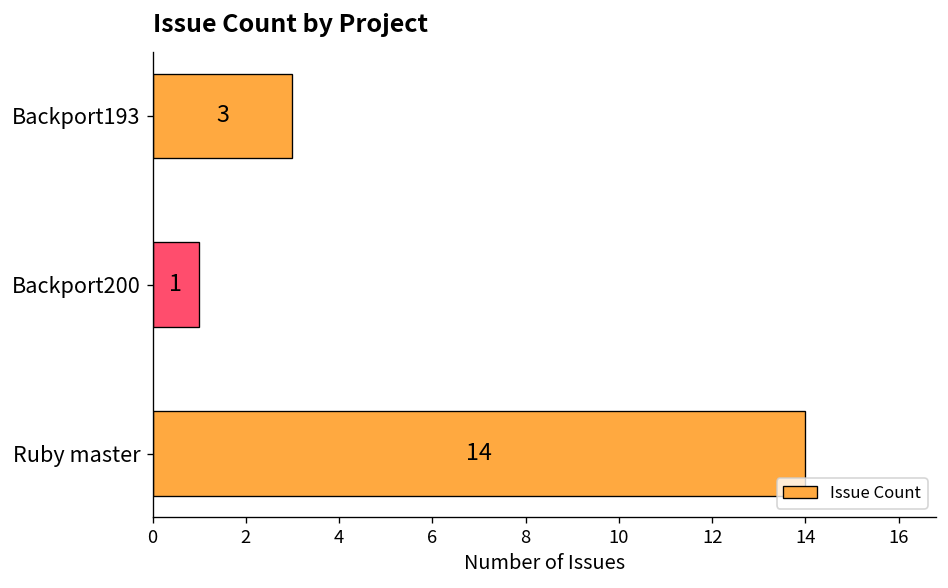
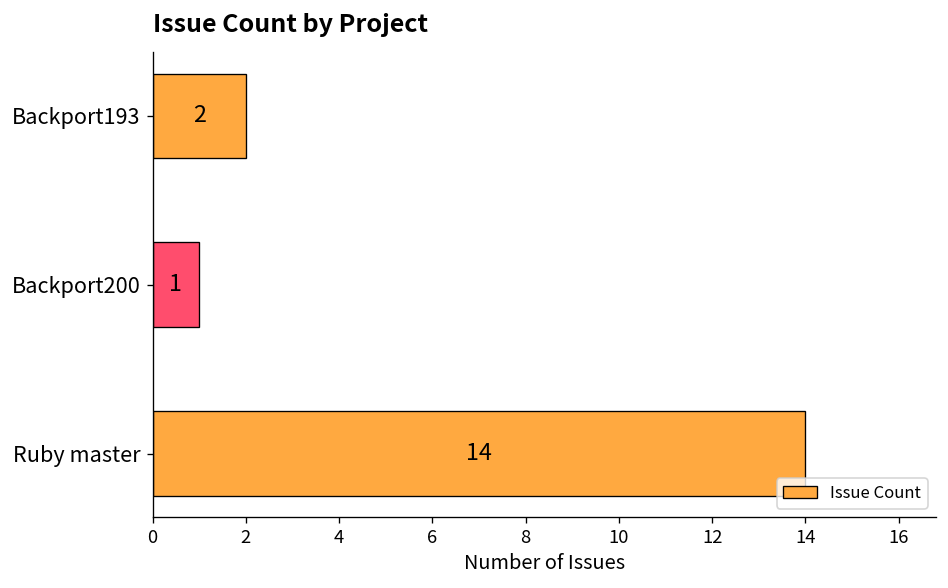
  {
-   "Backport193": 3,
+   "Backport193": 2,
    "Backport200": 1,
    "Ruby master": 14
  }
